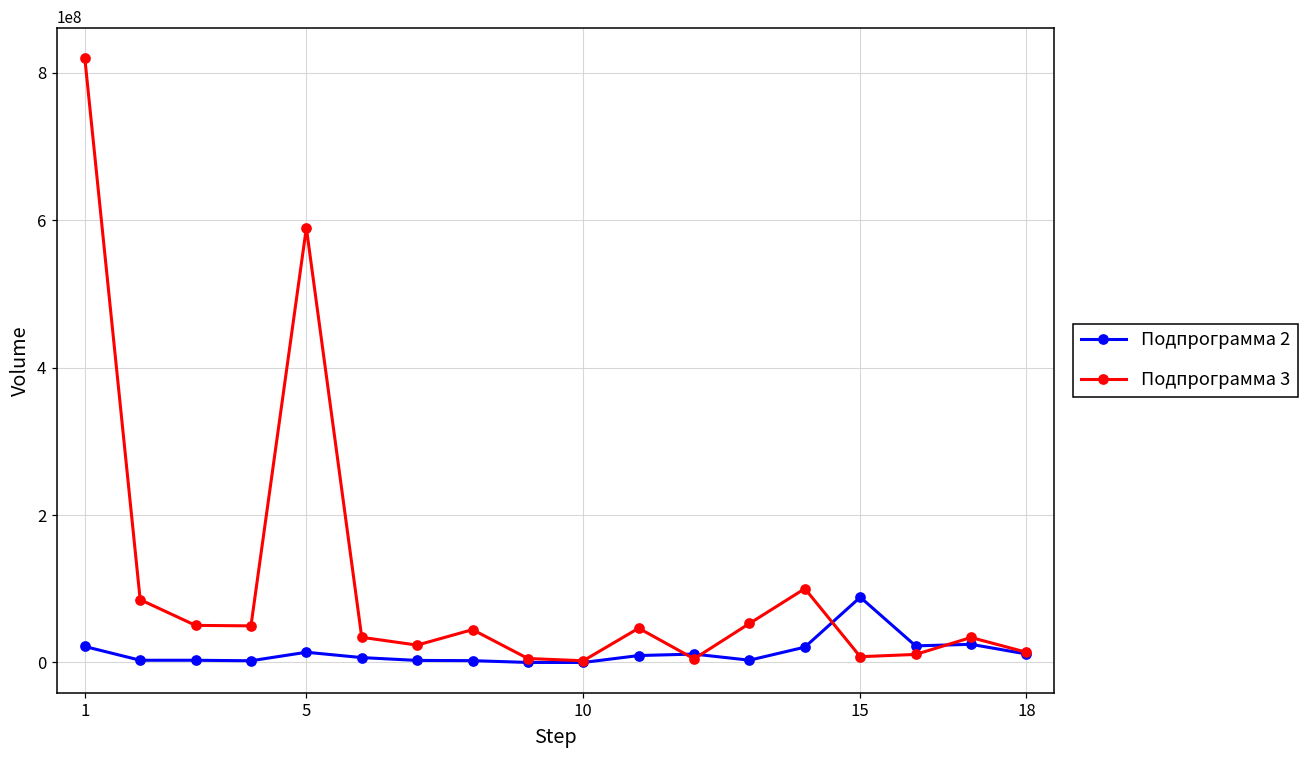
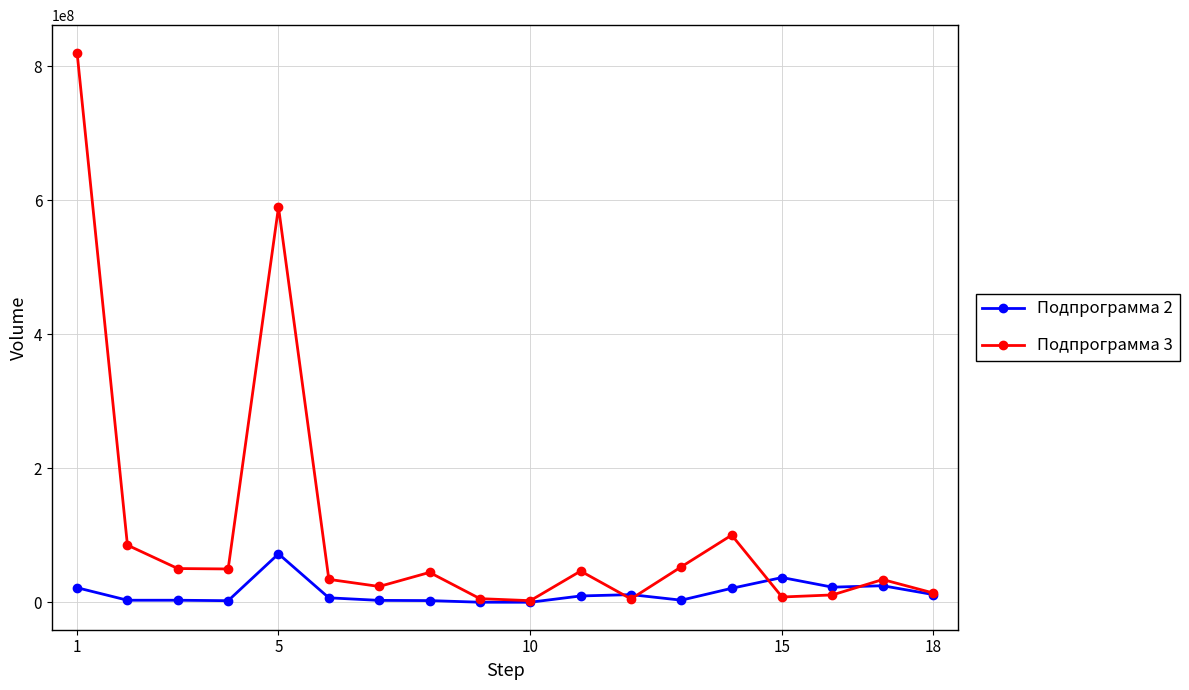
  {
    "Подпрограмма 2": {
      "1": 20000000,
-     "5": 10000000,
-     "15": 90000000
+     "5": 70000000,
+     "15": 40000000
    },
    "Подпрограмма 3": {
      "1": 820000000,
      "5": 590000000,
      "15": 10000000
    }
  }
